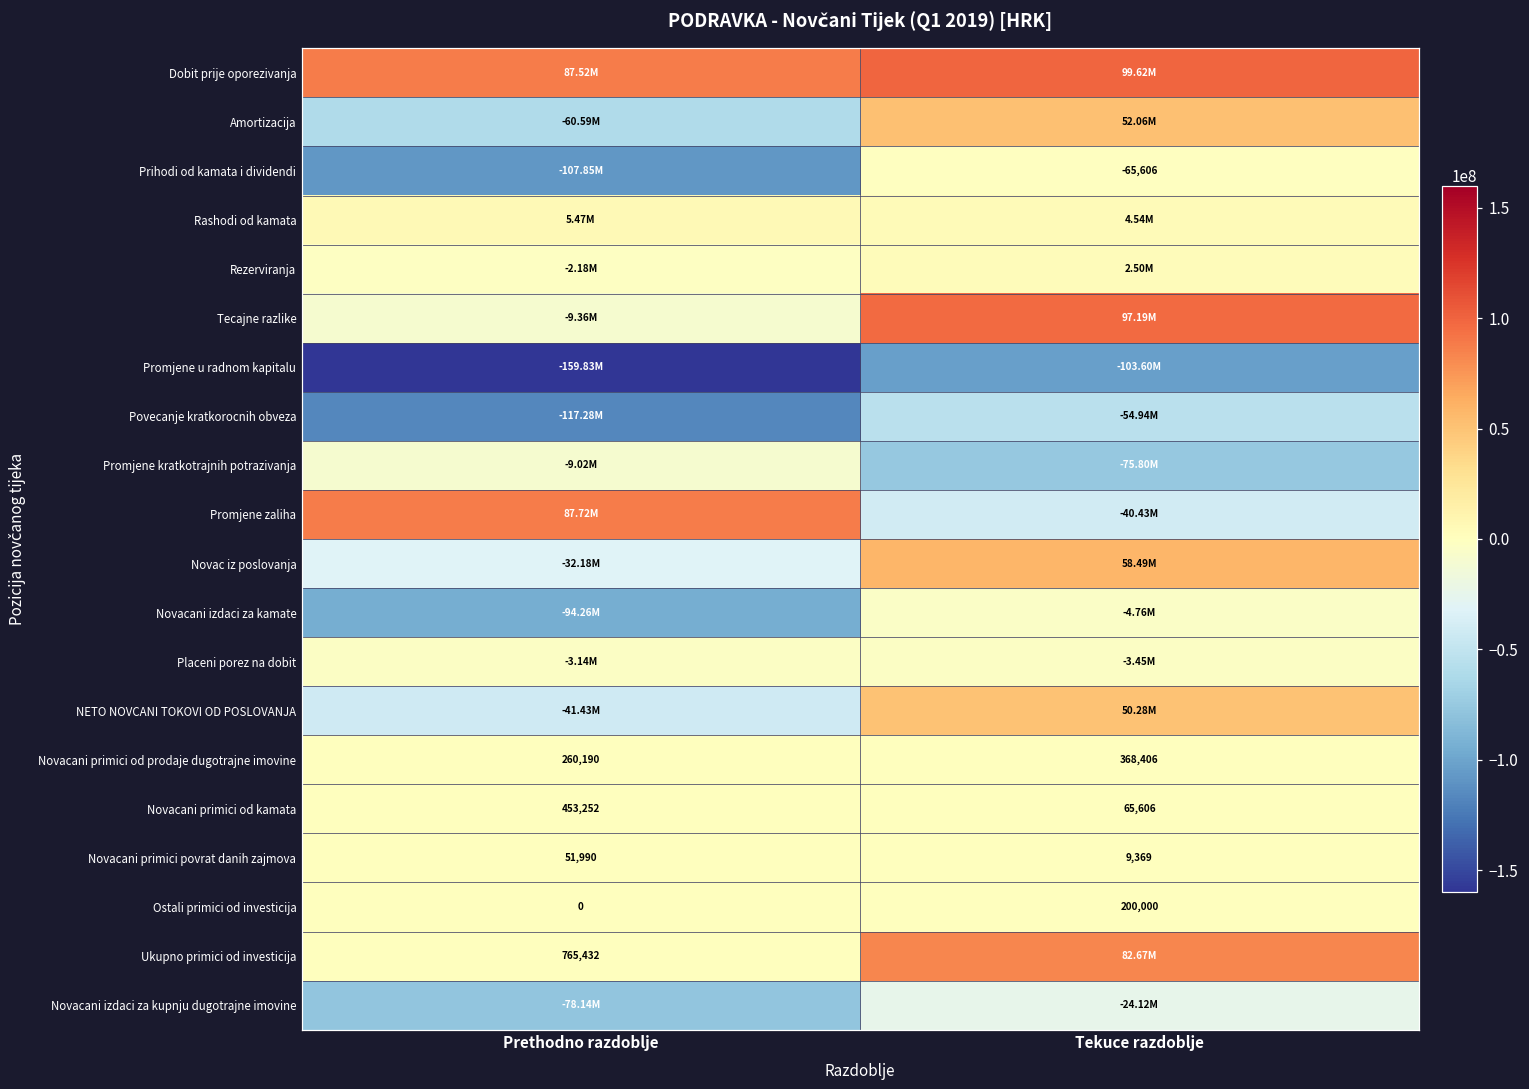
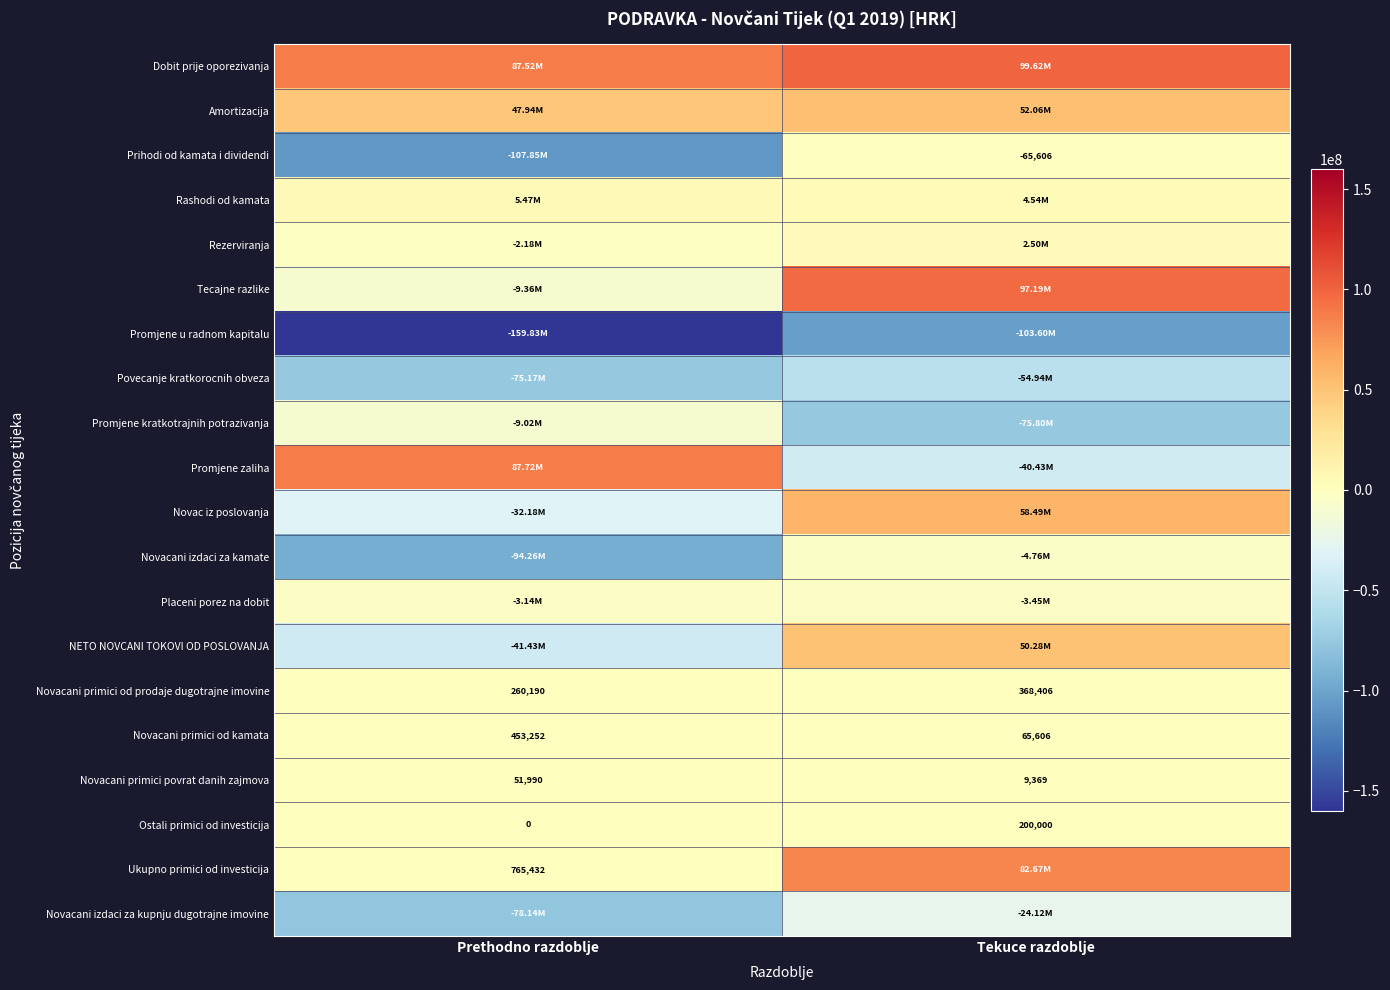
  {
    "Dobit prije oporezivanja": {
      "Prethodno razdoblje": "87.52M",
      "Tekuce razdoblje": "99.62M"
    },
    "Amortizacija": {
-     "Prethodno razdoblje": "-60.59M",
+     "Prethodno razdoblje": "47.94M",
      "Tekuce razdoblje": "52.06M"
    },
    "Prihodi od kamata i dividendi": {
      "Prethodno razdoblje": "-107.85M",
      "Tekuce razdoblje": "-65,606"
    },
    "Rashodi od kamata": {
      "Prethodno razdoblje": "5.47M",
      "Tekuce razdoblje": "4.54M"
    },
    "Rezerviranja": {
      "Prethodno razdoblje": "-2.18M",
      "Tekuce razdoblje": "2.50M"
    },
    "Tecajne razlike": {
      "Prethodno razdoblje": "-9.36M",
      "Tekuce razdoblje": "97.19M"
    },
    "Promjene u radnom kapitalu": {
      "Prethodno razdoblje": "-159.83M",
      "Tekuce razdoblje": "-103.60M"
    },
    "Povecanje kratkorocnih obveza": {
-     "Prethodno razdoblje": "-117.28M",
+     "Prethodno razdoblje": "-75.17M",
      "Tekuce razdoblje": "-54.94M"
    },
    "Promjene kratkotrajnih potrazivanja": {
      "Prethodno razdoblje": "-9.02M",
      "Tekuce razdoblje": "-75.80M"
    },
    "Promjene zaliha": {
      "Prethodno razdoblje": "87.72M",
      "Tekuce razdoblje": "-40.43M"
    },
    "Novac iz poslovanja": {
      "Prethodno razdoblje": "-32.18M",
      "Tekuce razdoblje": "58.49M"
    },
    "Novacani izdaci za kamate": {
      "Prethodno razdoblje": "-94.26M",
      "Tekuce razdoblje": "-4.76M"
    },
    "Placeni porez na dobit": {
      "Prethodno razdoblje": "-3.14M",
      "Tekuce razdoblje": "-3.45M"
    },
    "NETO NOVCANI TOKOVI OD POSLOVANJA": {
      "Prethodno razdoblje": "-41.43M",
      "Tekuce razdoblje": "50.28M"
    },
    "Novacani primici od prodaje dugotrajne imovine": {
      "Prethodno razdoblje": "260,190",
      "Tekuce razdoblje": "368,406"
    },
    "Novacani primici od kamata": {
      "Prethodno razdoblje": "453,252",
      "Tekuce razdoblje": "65,606"
    },
    "Novacani primici povrat danih zajmova": {
      "Prethodno razdoblje": "51,990",
      "Tekuce razdoblje": "9,369"
    },
    "Ostali primici od investicija": {
      "Prethodno razdoblje": "0",
      "Tekuce razdoblje": "200,000"
    },
    "Ukupno primici od investicija": {
      "Prethodno razdoblje": "765,432",
      "Tekuce razdoblje": "82.67M"
    },
    "Novacani izdaci za kupnju dugotrajne imovine": {
      "Prethodno razdoblje": "-78.14M",
      "Tekuce razdoblje": "-24.12M"
    }
  }
